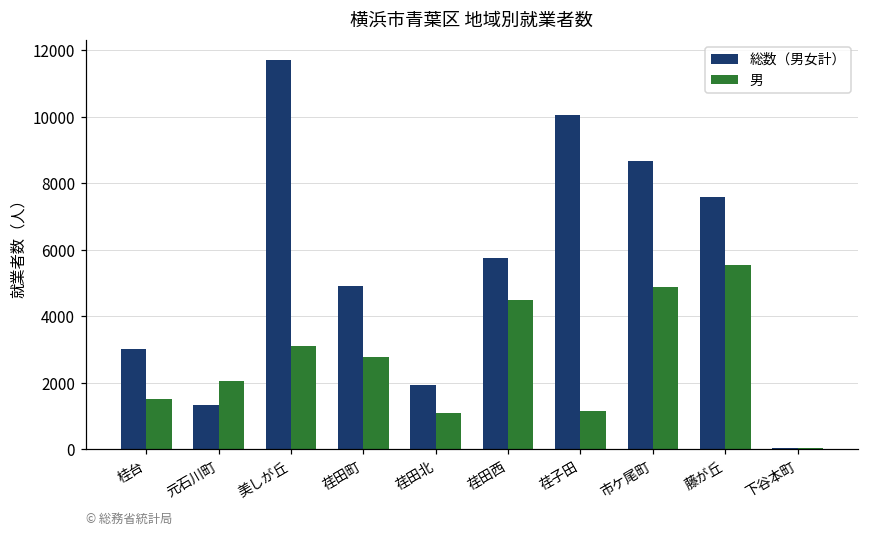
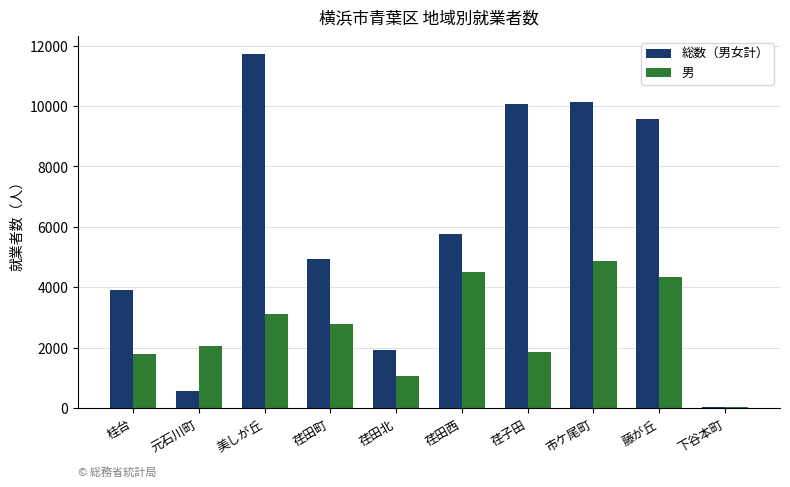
  {
    "総数（男女計）": {
-     "桂台": 3000,
-     "元石川町": 1300,
+     "桂台": 3900,
+     "元石川町": 600,
      "美しが丘": 11700,
      "荏田町": 4900,
      "荏田北": 1900,
      "荏田西": 5800,
      "荏子田": 10100,
-     "市ケ尾町": 8700,
-     "藤が丘": 7600
+     "市ケ尾町": 10100,
+     "藤が丘": 9600
    },
    "男": {
-     "桂台": 1500,
+     "桂台": 1800,
      "元石川町": 2100,
      "美しが丘": 3100,
      "荏田町": 2800,
      "荏田北": 1100,
      "荏田西": 4500,
-     "荏子田": 1100,
+     "荏子田": 1800,
      "市ケ尾町": 4900,
-     "藤が丘": 5500
+     "藤が丘": 4300
    }
  }
